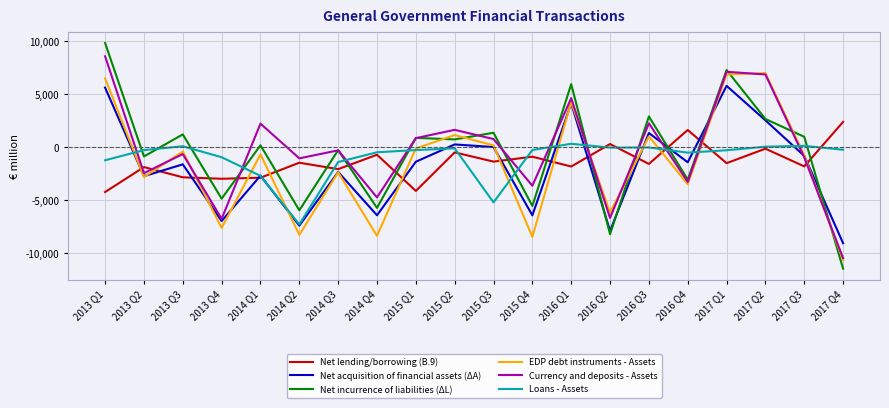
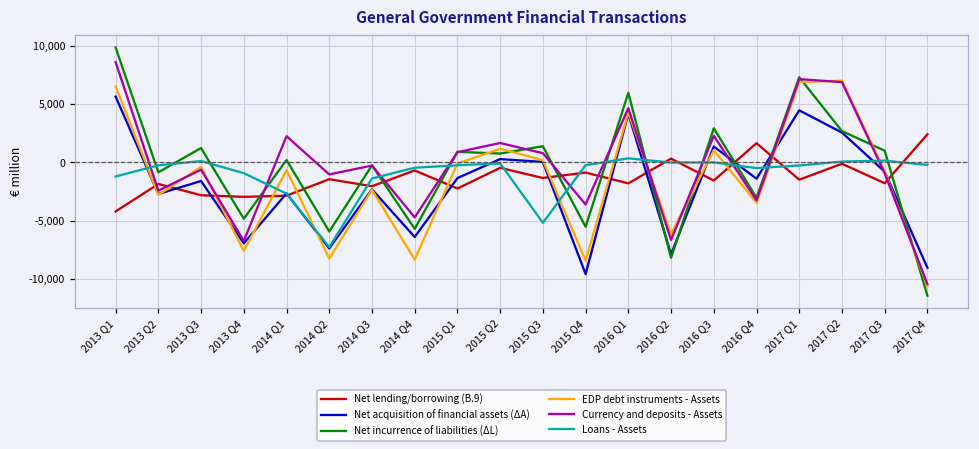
  {
    "Net lending/borrowing (B.9)": {
      "2013 Q1": "-4,200",
      "2013 Q2": "-1,900",
      "2013 Q3": "-2,800",
      "2013 Q4": "-3,000",
      "2014 Q2": "-1,400",
      "2014 Q3": "-2,100",
-     "2015 Q1": "-4,100",
+     "2015 Q1": "-2,200",
      "2015 Q2": "-500",
      "2015 Q3": "-1,300",
      "2015 Q4": "-900",
      "2016 Q1": "-1,800",
      "2016 Q2": "300",
      "2016 Q3": "-1,600",
      "2016 Q4": "1,600",
      "2017 Q1": "-1,500",
      "2017 Q3": "-1,800",
      "2017 Q4": "2,400"
    },
    "Net acquisition of financial assets (ΔA)": {
      "2013 Q1": "5,600",
      "2013 Q3": "-1,600",
      "2014 Q4": "-6,400",
      "2015 Q1": "-1,400",
      "2015 Q2": "300",
-     "2015 Q4": "-6,400",
+     "2015 Q4": "-9,600",
      "2016 Q2": "-7,900",
      "2016 Q3": "1,400",
      "2016 Q4": "-1,400",
-     "2017 Q1": "5,800",
+     "2017 Q1": "4,500",
      "2017 Q4": "-9,000"
    },
    "Net incurrence of liabilities (ΔL)": {
      "2013 Q1": "9,800",
      "2013 Q2": "-900",
      "2013 Q3": "1,200",
      "2013 Q4": "-4,800",
      "2014 Q1": "200",
      "2014 Q2": "-5,900",
      "2014 Q4": "-5,700",
      "2015 Q2": "700",
      "2015 Q3": "1,400",
      "2015 Q4": "-5,500",
      "2016 Q1": "6,000",
      "2016 Q2": "-8,200",
      "2016 Q3": "2,900",
      "2017 Q3": "1,000",
      "2017 Q4": "-11,400"
    },
    "EDP debt instruments - Assets": {
      "2013 Q1": "6,500",
      "2013 Q3": "-400",
      "2013 Q4": "-7,600",
      "2014 Q1": "-700",
      "2014 Q2": "-8,200",
      "2014 Q4": "-8,300",
      "2015 Q2": "1,200",
      "2015 Q4": "-8,400",
      "2016 Q2": "-6,100",
      "2016 Q3": "1,000",
      "2017 Q1": "6,900"
    },
    "Currency and deposits - Assets": {
      "2013 Q1": "8,600",
      "2013 Q2": "-2,400",
      "2013 Q3": "-600",
      "2014 Q1": "2,200",
      "2014 Q2": "-1,000",
      "2014 Q4": "-4,700",
      "2015 Q2": "1,700",
      "2015 Q3": "800",
      "2015 Q4": "-3,600",
      "2016 Q1": "4,600",
      "2016 Q2": "-6,700",
      "2016 Q3": "2,300"
    },
    "Loans - Assets": {
      "2013 Q1": "-1,200",
      "2013 Q2": "-300",
      "2013 Q3": "100",
      "2013 Q4": "-900",
      "2014 Q3": "-1,400",
      "2015 Q2": "-100",
      "2015 Q3": "-5,200",
      "2015 Q4": "-200",
      "2016 Q1": "300",
      "2016 Q2": "0",
      "2016 Q3": "0",
      "2016 Q4": "-500",
      "2017 Q1": "-300",
      "2017 Q3": "100",
      "2017 Q4": "-200"
    }
  }
